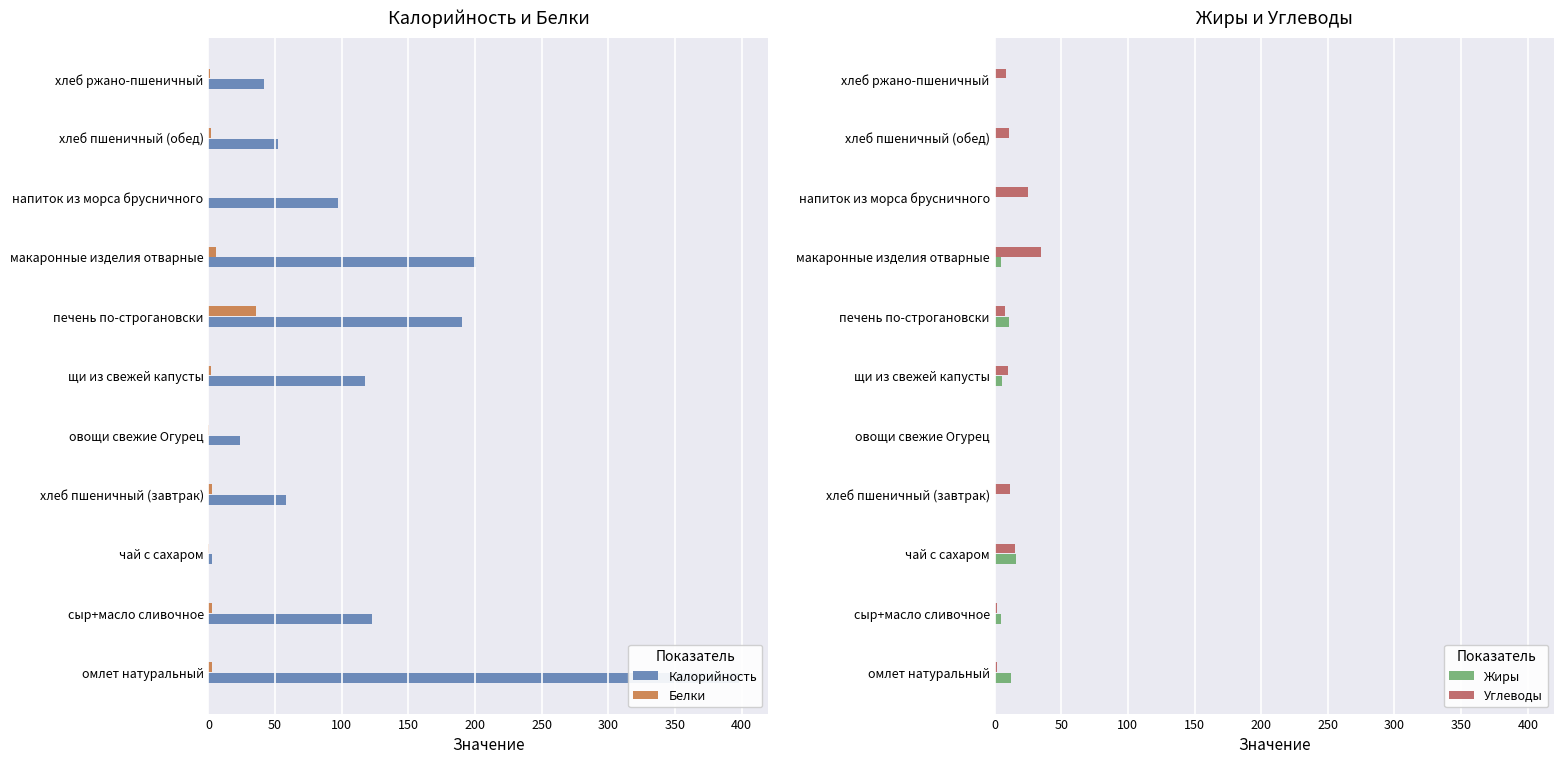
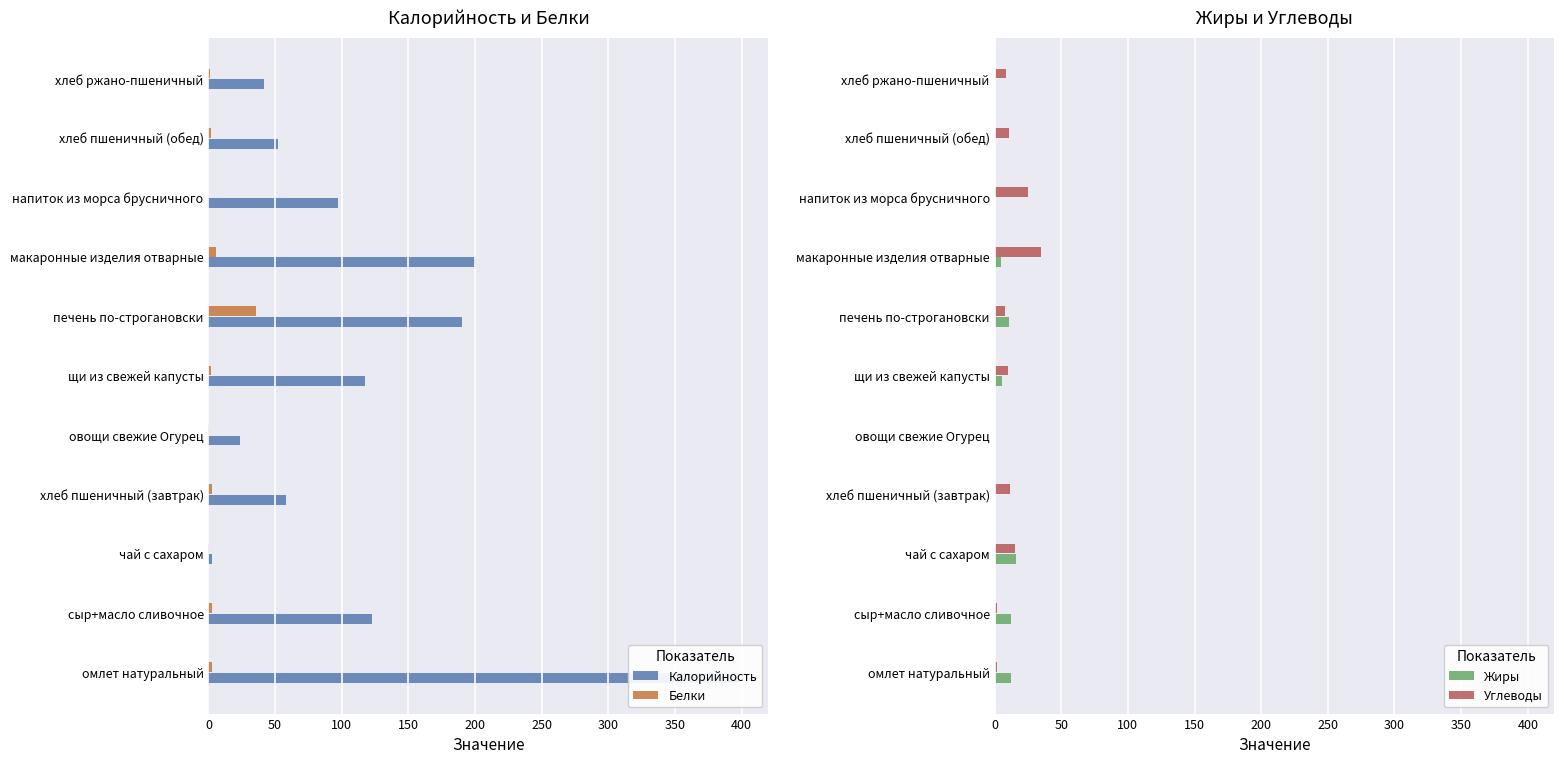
  {
    "Калорийность и Белки": {
      "Калорийность": {
        "хлеб ржано-пшеничный": 42,
        "хлеб пшеничный (обед)": 52,
        "напиток из морса брусничного": 97,
        "макаронные изделия отварные": 201,
        "печень по-строгановски": 190,
        "щи из свежей капусты": 118,
        "овощи свежие Огурец": 24,
        "хлеб пшеничный (завтрак)": 58,
        "чай с сахаром": 3,
        "сыр+масло сливочное": 123
      },
      "Белки": {
        "хлеб пшеничный (обед)": 2,
        "напиток из морса брусничного": 0,
        "макаронные изделия отварные": 6,
        "печень по-строгановски": 36,
        "щи из свежей капусты": 2,
        "хлеб пшеничный (завтрак)": 2,
        "сыр+масло сливочное": 3,
        "омлет натуральный": 3
      }
    },
    "Жиры и Углеводы": {
      "Жиры": {
        "напиток из морса брусничного": 0,
        "макаронные изделия отварные": 5,
        "печень по-строгановски": 11,
        "щи из свежей капусты": 5,
        "чай с сахаром": 16,
-       "сыр+масло сливочное": 5,
+       "сыр+масло сливочное": 12,
        "омлет натуральный": 12
      },
      "Углеводы": {
        "хлеб ржано-пшеничный": 9,
        "хлеб пшеничный (обед)": 11,
        "напиток из морса брусничного": 25,
        "макаронные изделия отварные": 35,
        "печень по-строгановски": 8,
        "щи из свежей капусты": 10,
        "овощи свежие Огурец": 0,
        "хлеб пшеничный (завтрак)": 12,
        "чай с сахаром": 15,
        "сыр+масло сливочное": 2,
        "омлет натуральный": 2
      }
    }
  }
